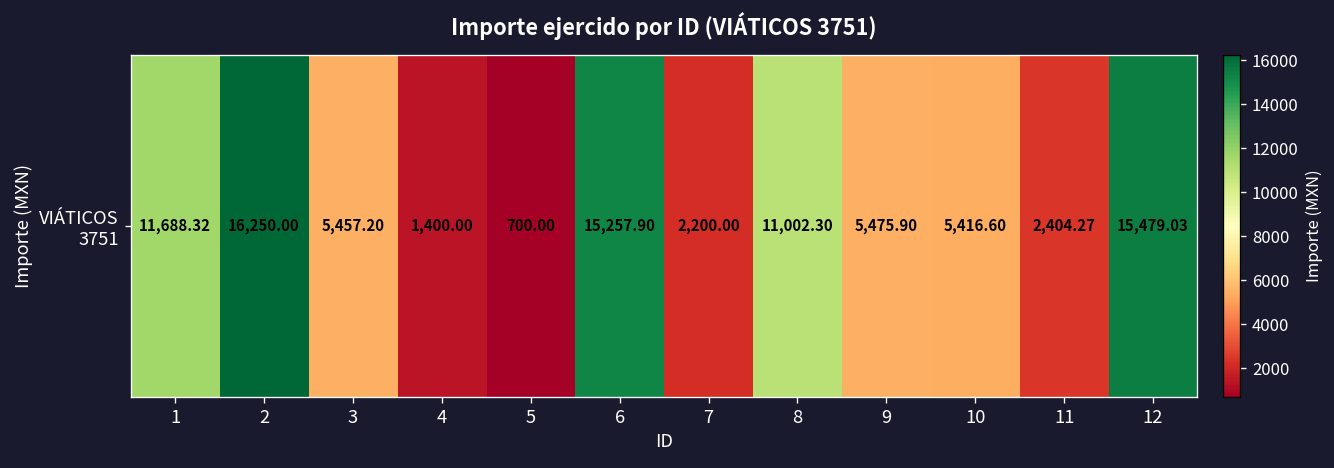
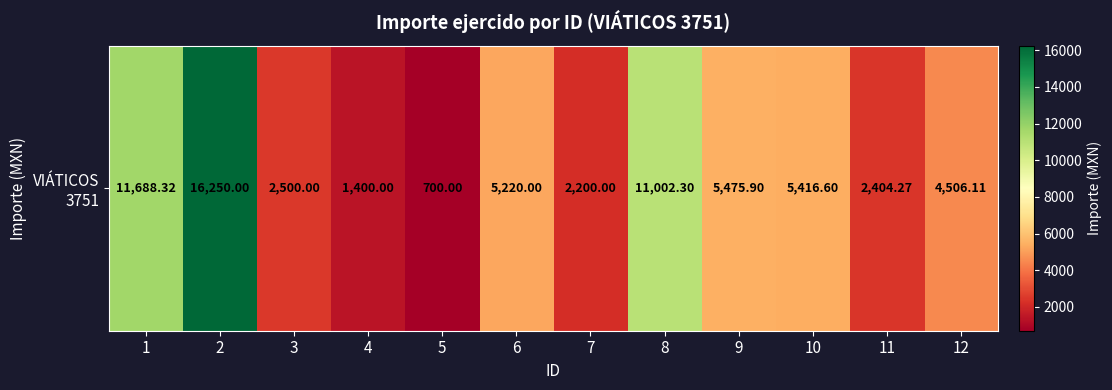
  {
    "VIÁTICOS 3751": {
      "1": "11,688.32",
      "2": "16,250.00",
-     "3": "5,457.20",
+     "3": "2,500.00",
      "4": "1,400.00",
      "5": "700.00",
-     "6": "15,257.90",
+     "6": "5,220.00",
      "7": "2,200.00",
      "8": "11,002.30",
      "9": "5,475.90",
      "10": "5,416.60",
      "11": "2,404.27",
-     "12": "15,479.03"
+     "12": "4,506.11"
    }
  }
